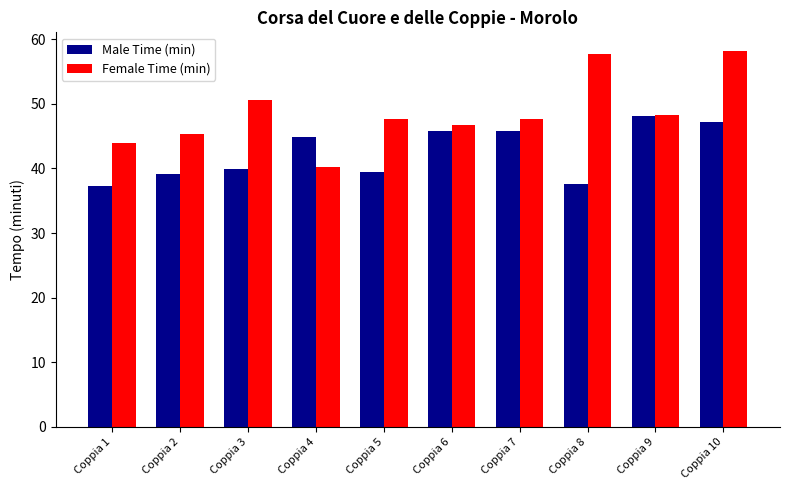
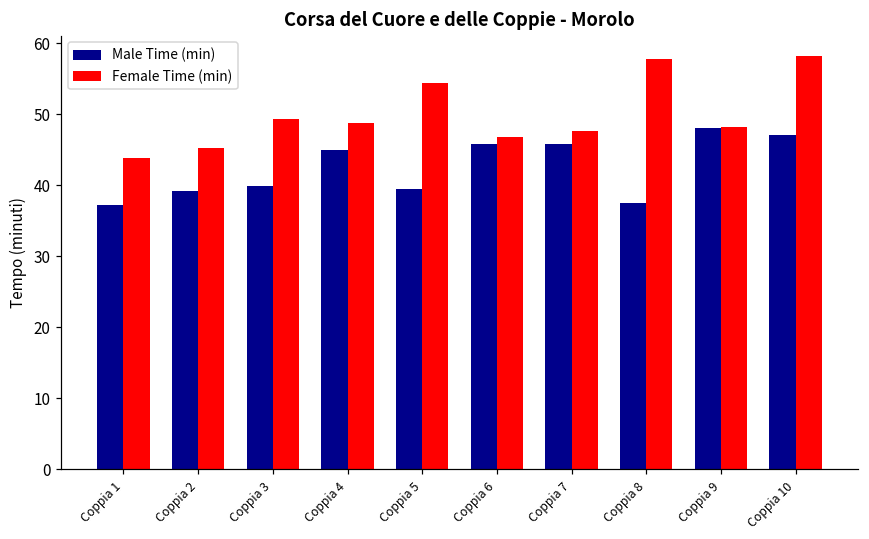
  {
    "Male Time (min)": {
      "Coppia 1": 37,
      "Coppia 2": 39,
      "Coppia 3": 40,
      "Coppia 4": 45,
      "Coppia 5": 39,
      "Coppia 6": 46,
      "Coppia 7": 46,
      "Coppia 8": 38,
      "Coppia 9": 48,
      "Coppia 10": 47
    },
    "Female Time (min)": {
      "Coppia 1": 44,
      "Coppia 2": 45,
-     "Coppia 3": 51,
-     "Coppia 4": 40,
-     "Coppia 5": 48,
+     "Coppia 3": 49,
+     "Coppia 4": 49,
+     "Coppia 5": 54,
      "Coppia 6": 47,
      "Coppia 7": 48,
      "Coppia 8": 58,
      "Coppia 9": 48,
      "Coppia 10": 58
    }
  }
